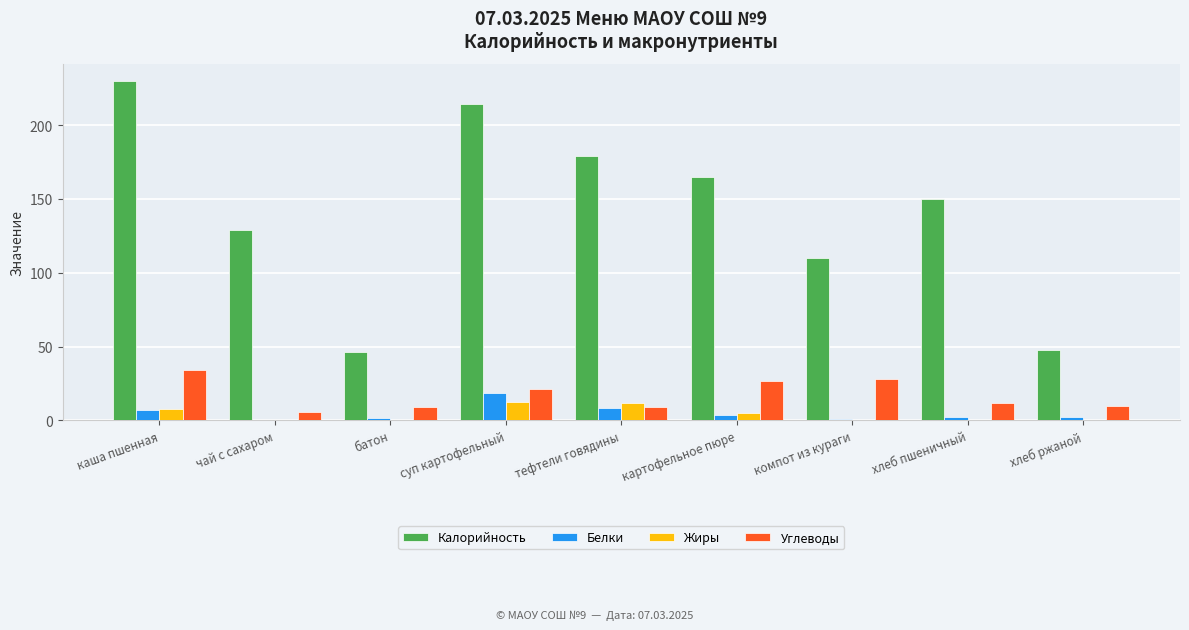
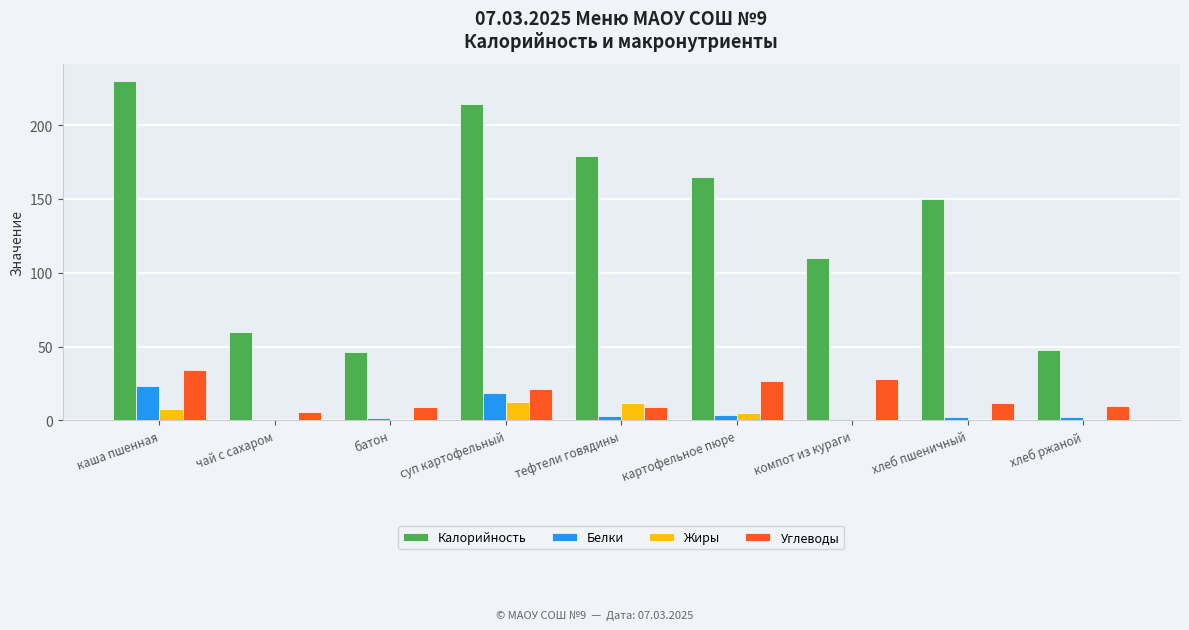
  {
    "Калорийность": {
      "каша пшенная": 230,
-     "чай с сахаром": 129,
+     "чай с сахаром": 60,
      "батон": 46,
      "суп картофельный": 214,
      "тефтели говядины": 179,
      "картофельное пюре": 165,
      "компот из кураги": 110,
      "хлеб пшеничный": 150,
      "хлеб ржаной": 48
    },
    "Белки": {
-     "каша пшенная": 7,
+     "каша пшенная": 23,
      "чай с сахаром": 0,
      "суп картофельный": 18,
-     "тефтели говядины": 9,
+     "тефтели говядины": 3,
      "картофельное пюре": 3,
      "хлеб пшеничный": 2,
      "хлеб ржаной": 2
    },
    "Жиры": {
      "каша пшенная": 7,
      "чай с сахаром": 0,
      "суп картофельный": 12,
      "тефтели говядины": 12,
      "картофельное пюре": 5,
      "компот из кураги": 0,
      "хлеб пшеничный": 0,
      "хлеб ржаной": 0
    },
    "Углеводы": {
      "каша пшенная": 34,
      "чай с сахаром": 6,
      "батон": 9,
      "суп картофельный": 22,
      "тефтели говядины": 9,
      "картофельное пюре": 26,
      "компот из кураги": 28,
      "хлеб пшеничный": 12,
      "хлеб ржаной": 10
    }
  }
